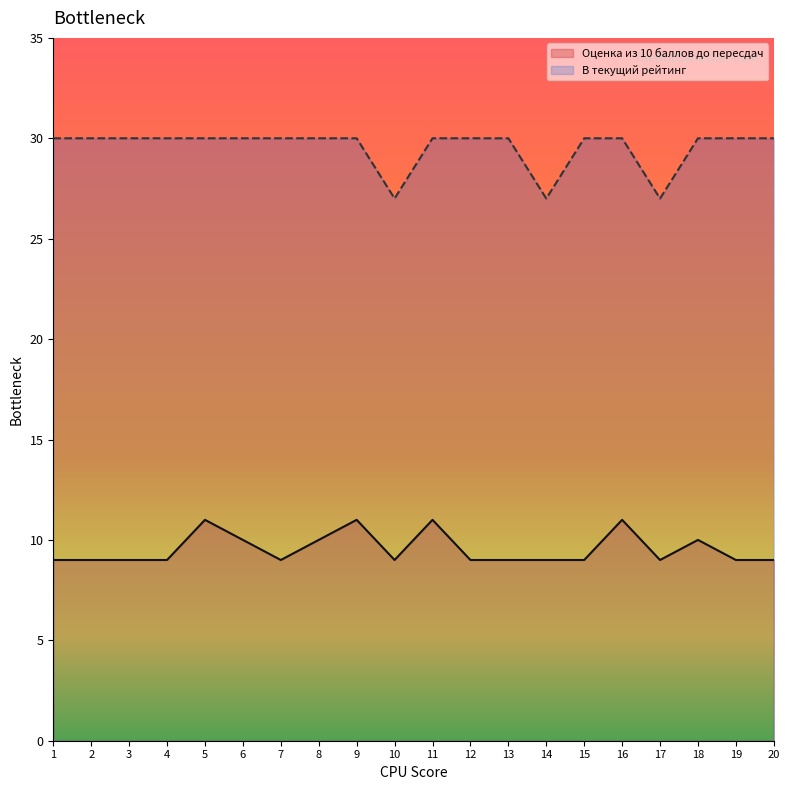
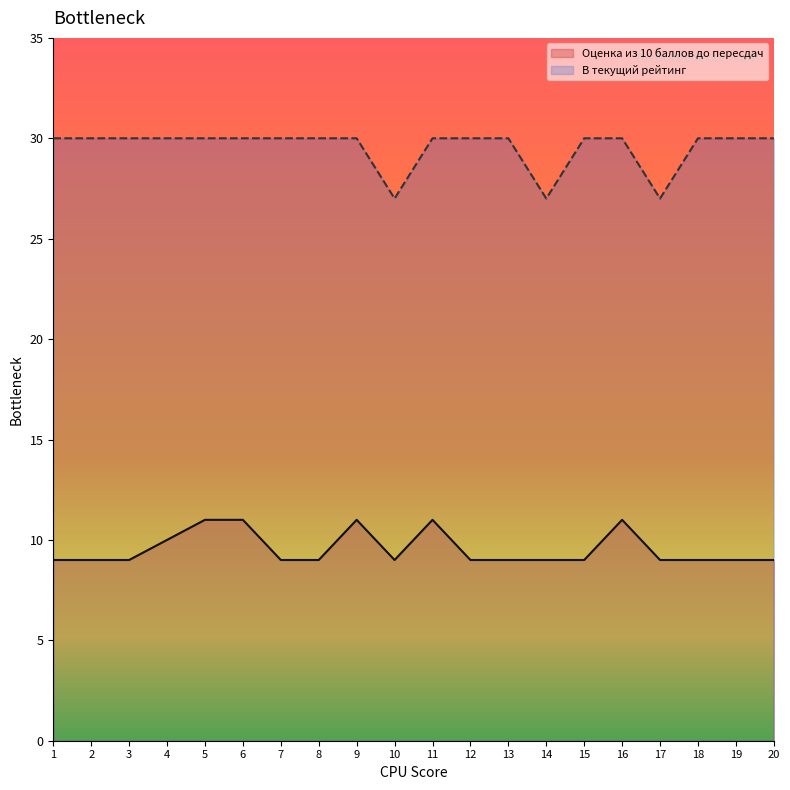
  {
    "Оценка из 10 баллов до пересдач": {
      "1": 9,
      "2": 9,
      "3": 9,
-     "4": 9,
+     "4": 10,
      "5": 11,
-     "6": 10,
+     "6": 11,
      "7": 9,
-     "8": 10,
+     "8": 9,
      "9": 11,
      "10": 9,
      "11": 11,
      "12": 9,
      "13": 9,
      "14": 9,
      "15": 9,
      "16": 11,
      "17": 9,
-     "18": 10,
+     "18": 9,
      "19": 9,
      "20": 9
    },
    "В текущий рейтинг": {
      "1": 30,
      "2": 30,
      "3": 30,
      "4": 30,
      "5": 30,
      "6": 30,
      "7": 30,
      "8": 30,
      "9": 30,
      "10": 27,
      "11": 30,
      "12": 30,
      "13": 30,
      "14": 27,
      "15": 30,
      "16": 30,
      "17": 27,
      "18": 30,
      "19": 30,
      "20": 30
    }
  }
